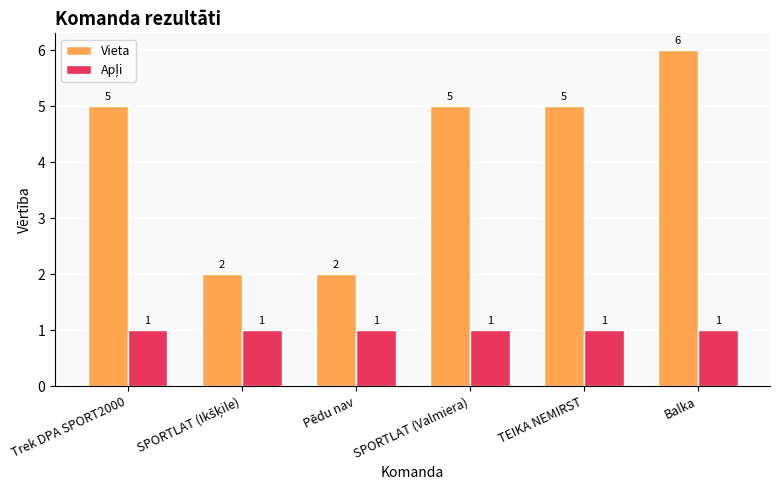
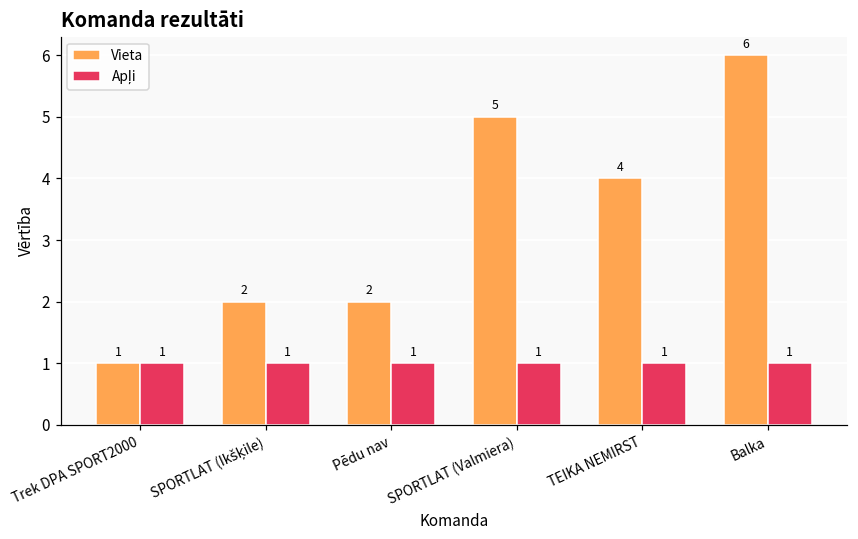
  {
    "Vieta": {
-     "Trek DPA SPORT2000": 5,
+     "Trek DPA SPORT2000": 1,
      "SPORTLAT (Ikšķile)": 2,
      "Pēdu nav": 2,
      "SPORTLAT (Valmiera)": 5,
-     "TEIKA NEMIRST": 5,
+     "TEIKA NEMIRST": 4,
      "Balka": 6
    },
    "Apļi": {
      "Trek DPA SPORT2000": 1,
      "SPORTLAT (Ikšķile)": 1,
      "Pēdu nav": 1,
      "SPORTLAT (Valmiera)": 1,
      "TEIKA NEMIRST": 1,
      "Balka": 1
    }
  }
